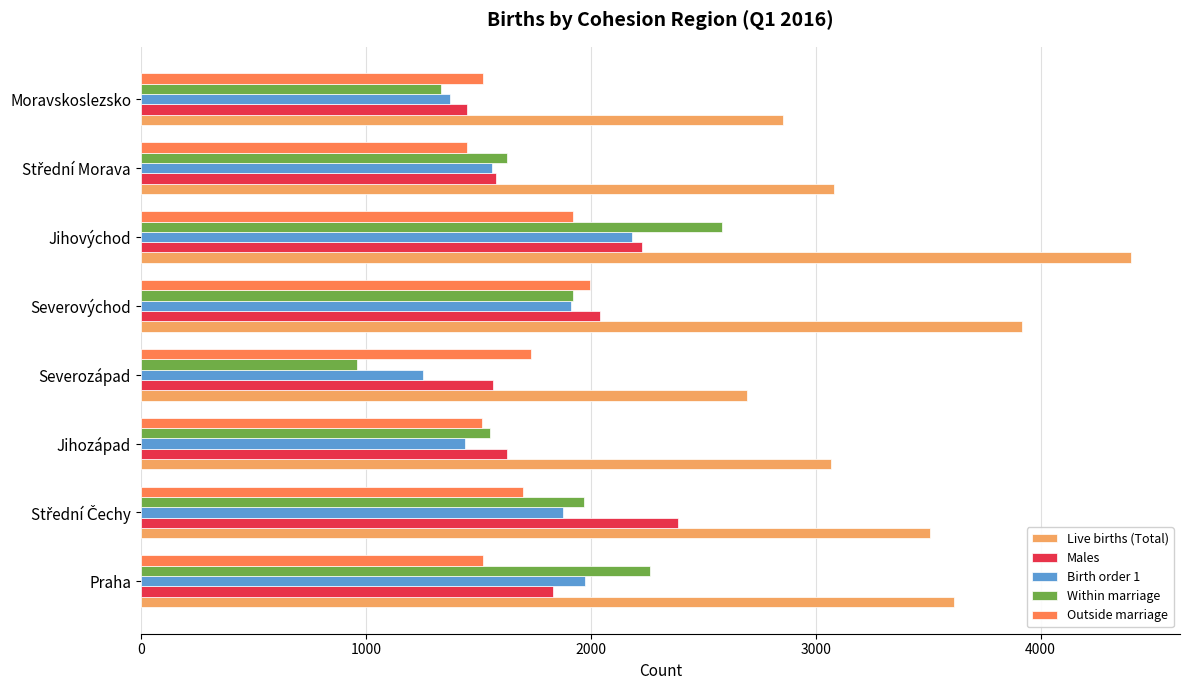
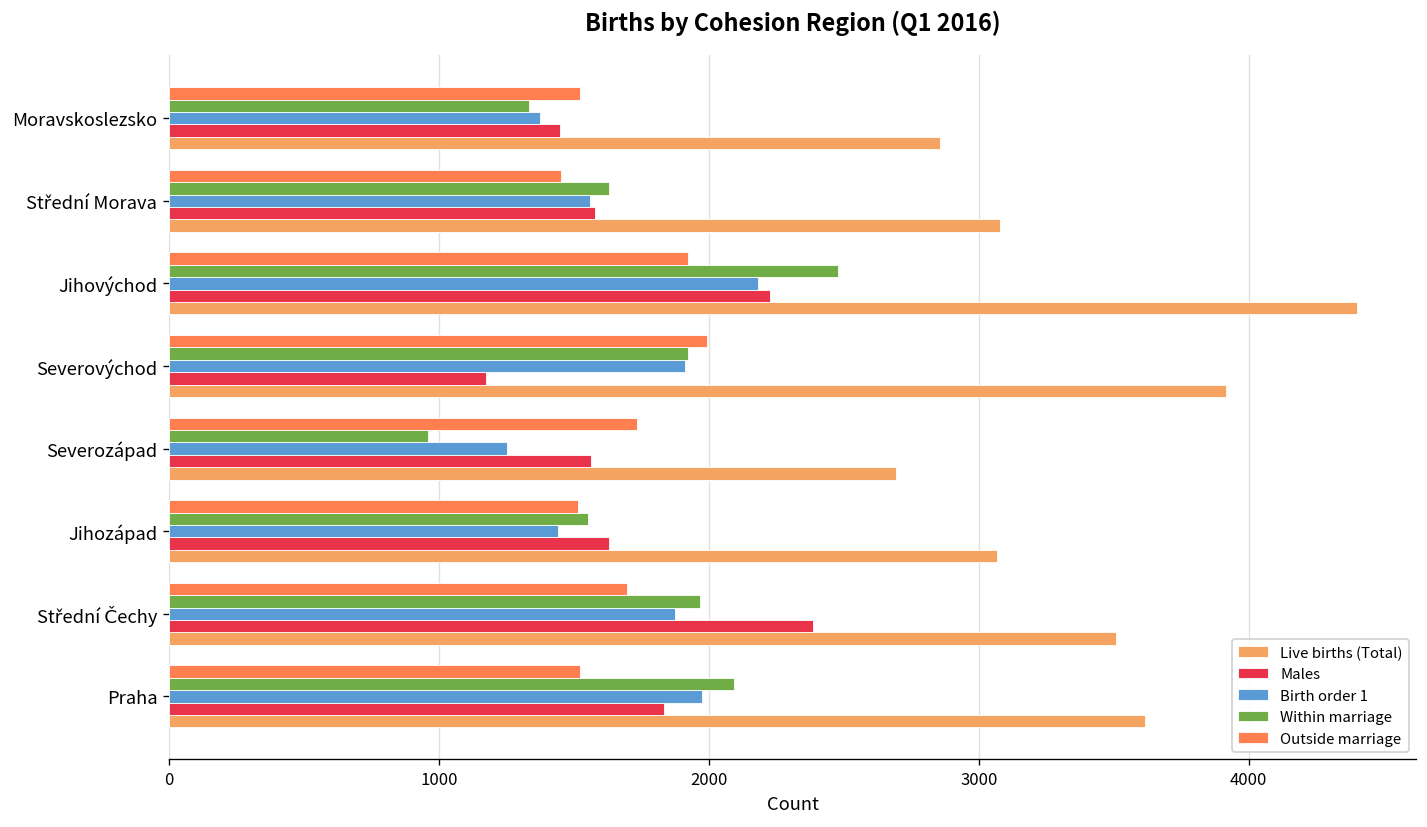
  {
    "Males": {
      "Moravskoslezsko": 1450,
      "Střední Morava": 1580,
      "Jihovýchod": 2230,
-     "Severovýchod": 2040,
+     "Severovýchod": 1170,
      "Severozápad": 1560,
      "Jihozápad": 1630,
      "Střední Čechy": 2390,
      "Praha": 1830
    },
    "Birth order 1": {
      "Moravskoslezsko": 1380,
      "Střední Morava": 1560,
      "Jihovýchod": 2180,
      "Severovýchod": 1910,
      "Severozápad": 1250,
      "Jihozápad": 1440,
      "Střední Čechy": 1880,
      "Praha": 1980
    },
    "Within marriage": {
      "Moravskoslezsko": 1330,
      "Střední Morava": 1630,
-     "Jihovýchod": 2590,
+     "Jihovýchod": 2480,
      "Severovýchod": 1920,
      "Severozápad": 960,
      "Jihozápad": 1550,
      "Střední Čechy": 1970,
-     "Praha": 2260
+     "Praha": 2090
    }
  }
